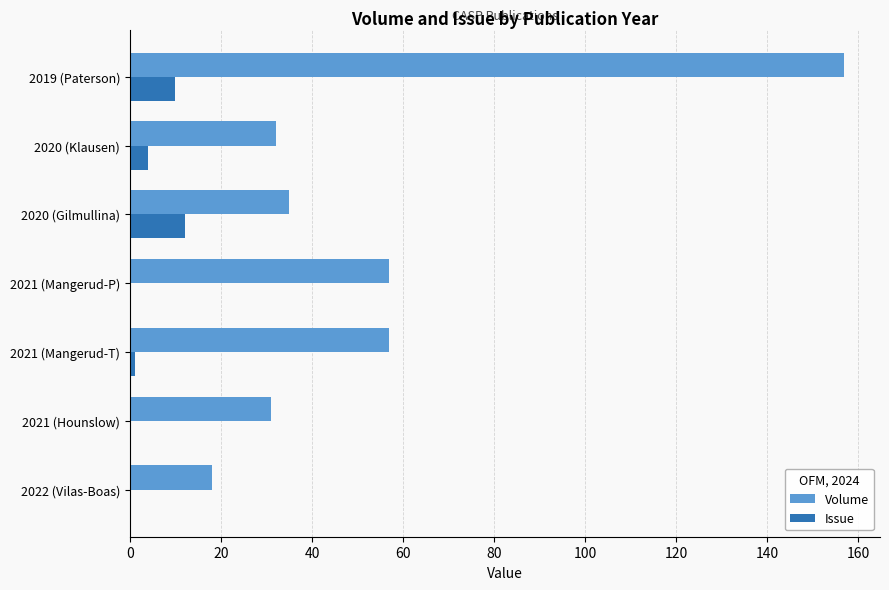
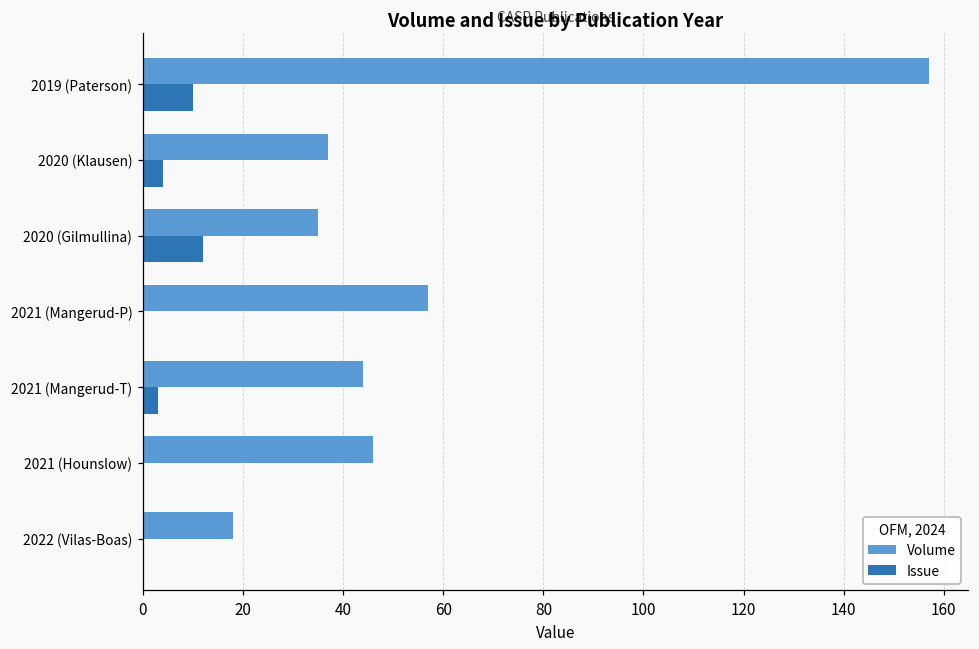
  {
    "Volume": {
      "2019 (Paterson)": 157,
-     "2020 (Klausen)": 32,
+     "2020 (Klausen)": 37,
      "2020 (Gilmullina)": 35,
      "2021 (Mangerud-P)": 57,
-     "2021 (Mangerud-T)": 57,
-     "2021 (Hounslow)": 31,
+     "2021 (Mangerud-T)": 44,
+     "2021 (Hounslow)": 46,
      "2022 (Vilas-Boas)": 18
    },
    "Issue": {
      "2019 (Paterson)": 10,
      "2020 (Klausen)": 4,
      "2020 (Gilmullina)": 12,
      "2021 (Mangerud-P)": 0,
-     "2021 (Mangerud-T)": 1,
+     "2021 (Mangerud-T)": 3,
      "2021 (Hounslow)": 0,
      "2022 (Vilas-Boas)": 0
    }
  }
